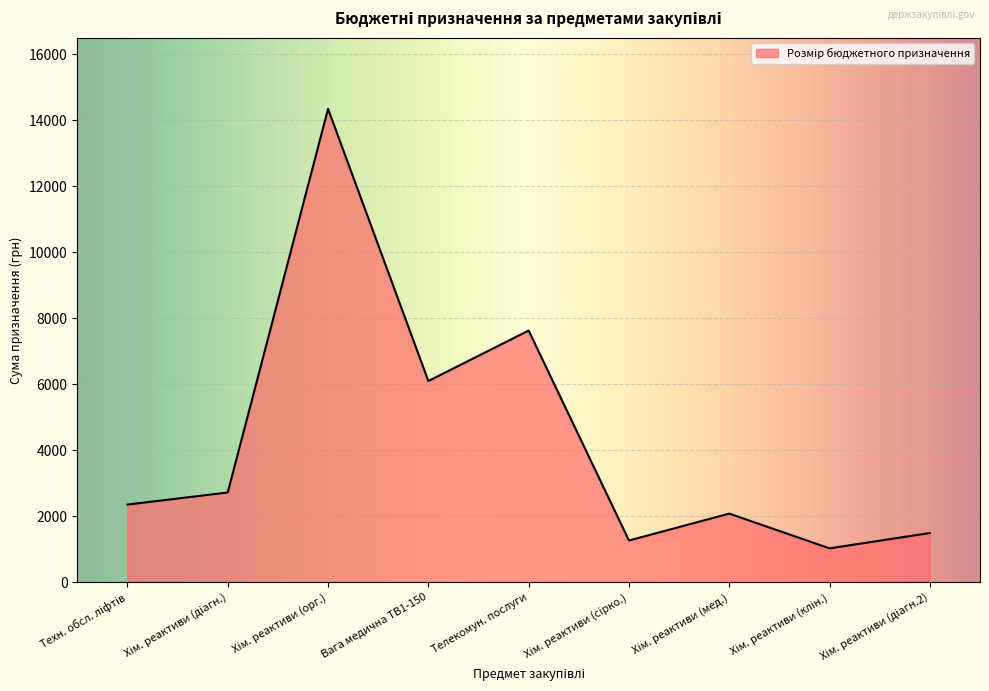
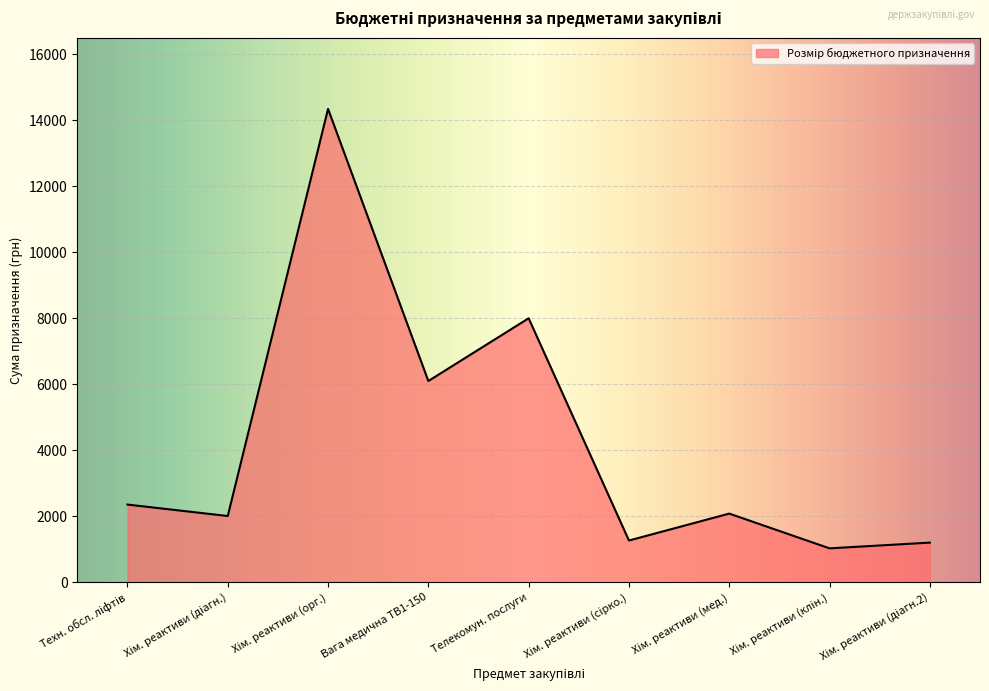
  {
    "Техн. обсл. ліфтів": 2400,
-   "Хім. реактиви (діагн.)": 2700,
+   "Хім. реактиви (діагн.)": 2000,
    "Хім. реактиви (орг.)": 14300,
    "Вага медична ТВ1-150": 6100,
-   "Телекомун. послуги": 7600,
+   "Телекомун. послуги": 8000,
    "Хім. реактиви (сірко.)": 1300,
    "Хім. реактиви (мед.)": 2100,
    "Хім. реактиви (клін.)": 1000,
-   "Хім. реактиви (діагн.2)": 1500
+   "Хім. реактиви (діагн.2)": 1200
  }
